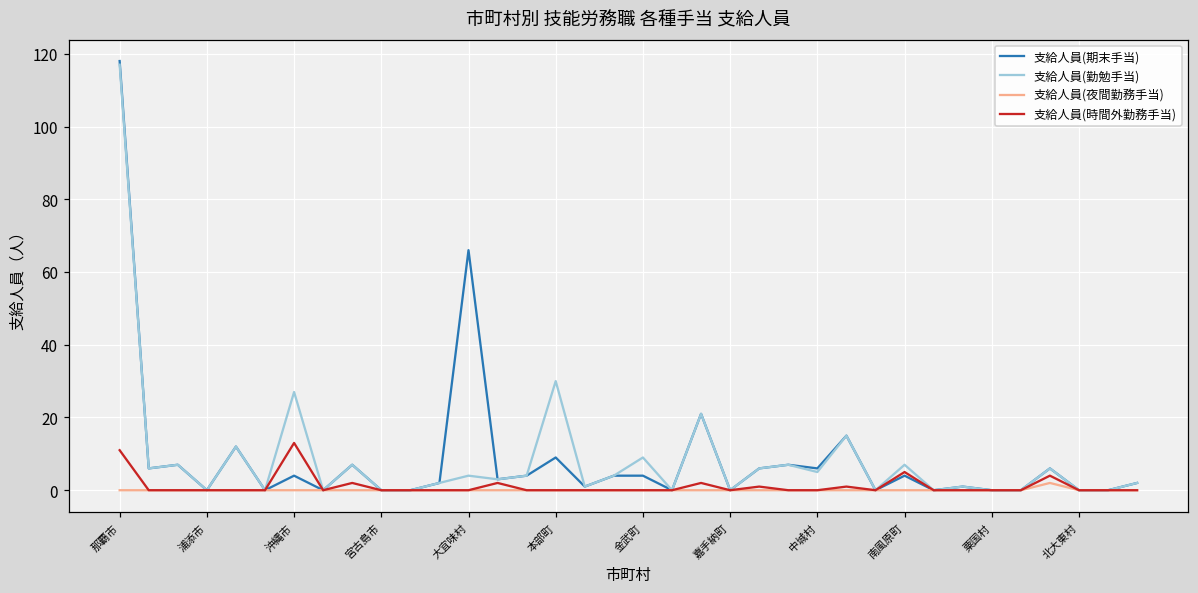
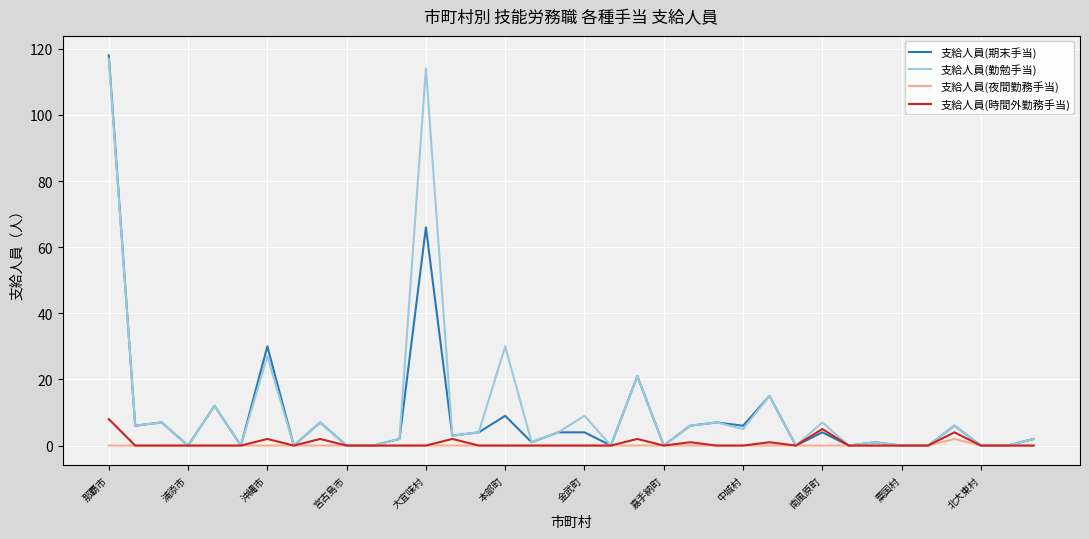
  {
    "支給人員(期末手当)": {
      "那覇市": 118,
-     "沖縄市": 4,
+     "沖縄市": 30,
      "大宜味村": 66,
      "本部町": 9,
      "金武町": 4,
      "中城村": 6,
      "南風原町": 4
    },
    "支給人員(勤勉手当)": {
      "那覇市": 117,
      "沖縄市": 27,
-     "大宜味村": 4,
+     "大宜味村": 114,
      "本部町": 30,
      "金武町": 9,
      "中城村": 5,
      "南風原町": 7
    },
    "支給人員(夜間勤務手当)": {
      "那覇市": 0,
      "沖縄市": 0,
      "南風原町": 0
    },
    "支給人員(時間外勤務手当)": {
-     "那覇市": 11,
-     "沖縄市": 13,
+     "那覇市": 8,
+     "沖縄市": 2,
      "南風原町": 5
    }
  }
